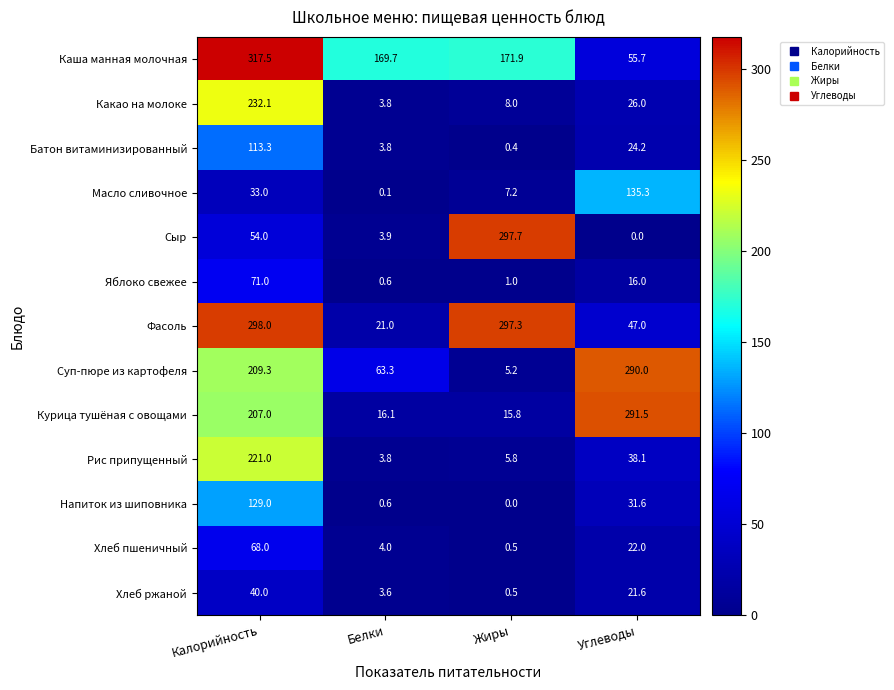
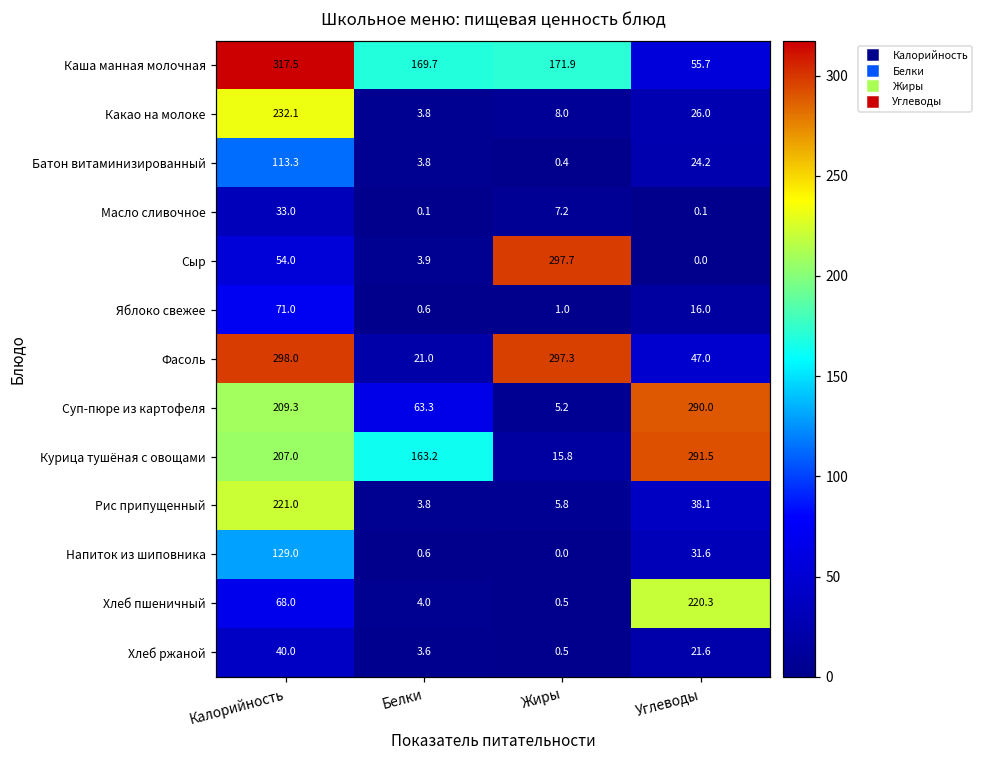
  {
    "Каша манная молочная": {
      "Калорийность": 317.5,
      "Белки": 169.7,
      "Жиры": 171.9,
      "Углеводы": 55.7
    },
    "Какао на молоке": {
      "Калорийность": 232.1,
      "Белки": 3.8,
      "Жиры": 8.0,
      "Углеводы": 26.0
    },
    "Батон витаминизированный": {
      "Калорийность": 113.3,
      "Белки": 3.8,
      "Жиры": 0.4,
      "Углеводы": 24.2
    },
    "Масло сливочное": {
      "Калорийность": 33.0,
      "Белки": 0.1,
      "Жиры": 7.2,
-     "Углеводы": 135.3
+     "Углеводы": 0.1
    },
    "Сыр": {
      "Калорийность": 54.0,
      "Белки": 3.9,
      "Жиры": 297.7,
      "Углеводы": 0.0
    },
    "Яблоко свежее": {
      "Калорийность": 71.0,
      "Белки": 0.6,
      "Жиры": 1.0,
      "Углеводы": 16.0
    },
    "Фасоль": {
      "Калорийность": 298.0,
      "Белки": 21.0,
      "Жиры": 297.3,
      "Углеводы": 47.0
    },
    "Суп-пюре из картофеля": {
      "Калорийность": 209.3,
      "Белки": 63.3,
      "Жиры": 5.2,
      "Углеводы": 290.0
    },
    "Курица тушёная с овощами": {
      "Калорийность": 207.0,
-     "Белки": 16.1,
+     "Белки": 163.2,
      "Жиры": 15.8,
      "Углеводы": 291.5
    },
    "Рис припущенный": {
      "Калорийность": 221.0,
      "Белки": 3.8,
      "Жиры": 5.8,
      "Углеводы": 38.1
    },
    "Напиток из шиповника": {
      "Калорийность": 129.0,
      "Белки": 0.6,
      "Жиры": 0.0,
      "Углеводы": 31.6
    },
    "Хлеб пшеничный": {
      "Калорийность": 68.0,
      "Белки": 4.0,
      "Жиры": 0.5,
-     "Углеводы": 22.0
+     "Углеводы": 220.3
    },
    "Хлеб ржаной": {
      "Калорийность": 40.0,
      "Белки": 3.6,
      "Жиры": 0.5,
      "Углеводы": 21.6
    }
  }
